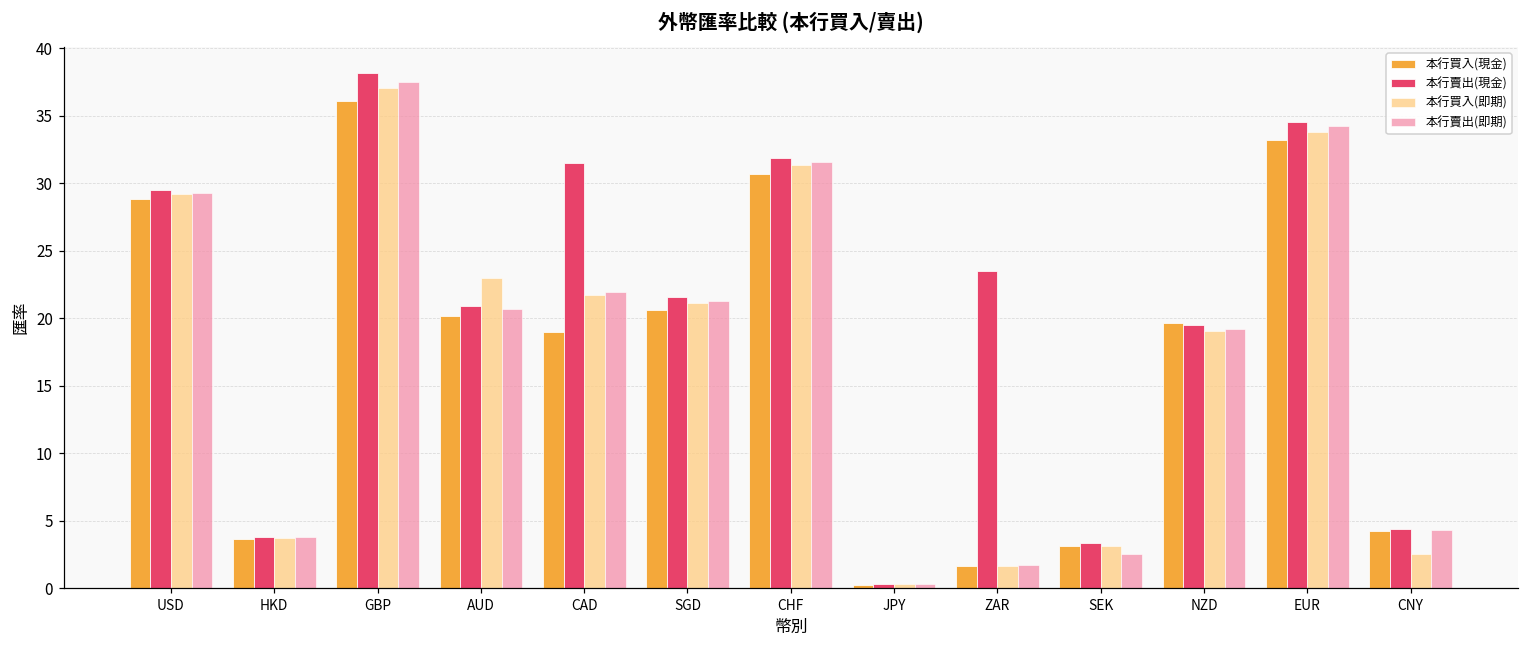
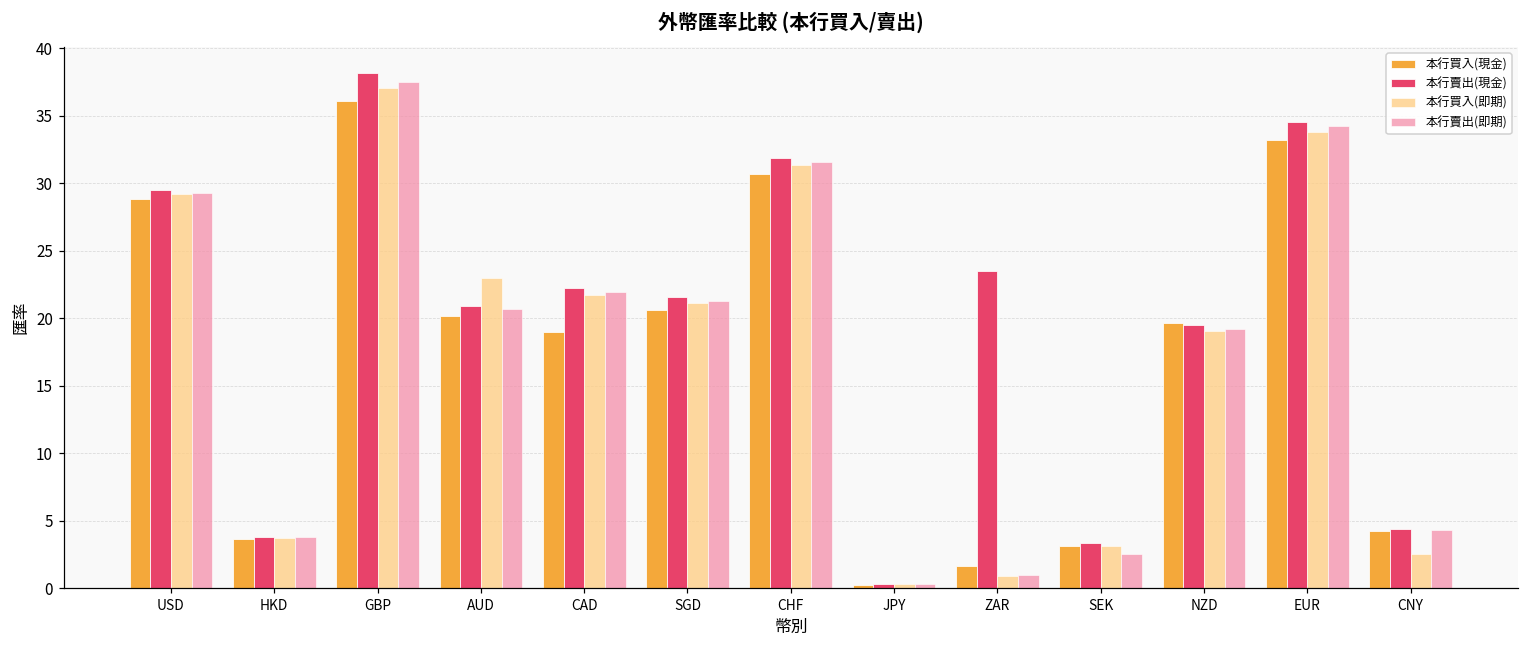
  {
    "本行買入(現金)": {
      "USD": 28.8,
      "HKD": 3.6,
      "GBP": 36.1,
      "AUD": 20.2,
      "CAD": 19.0,
      "SGD": 20.7,
      "CHF": 30.7,
      "JPY": 0.3,
      "ZAR": 1.7,
      "SEK": 3.2,
      "NZD": 19.7,
      "EUR": 33.2,
      "CNY": 4.3
    },
    "本行賣出(現金)": {
      "USD": 29.5,
      "HKD": 3.8,
      "GBP": 38.2,
      "AUD": 20.9,
-     "CAD": 31.5,
+     "CAD": 22.3,
      "SGD": 21.6,
      "CHF": 31.9,
      "JPY": 0.3,
      "ZAR": 23.5,
      "SEK": 3.3,
      "NZD": 19.5,
      "EUR": 34.5,
      "CNY": 4.4
    },
    "本行買入(即期)": {
      "USD": 29.2,
      "HKD": 3.7,
      "GBP": 37.1,
      "AUD": 23.0,
      "CAD": 21.7,
      "SGD": 21.1,
      "CHF": 31.3,
      "JPY": 0.3,
-     "ZAR": 1.7,
+     "ZAR": 0.9,
      "SEK": 3.2,
      "NZD": 19.0,
      "EUR": 33.8,
      "CNY": 2.5
    },
    "本行賣出(即期)": {
      "USD": 29.3,
      "HKD": 3.8,
      "GBP": 37.5,
      "AUD": 20.7,
      "CAD": 22.0,
      "SGD": 21.3,
      "CHF": 31.6,
      "JPY": 0.3,
-     "ZAR": 1.7,
+     "ZAR": 1.0,
      "SEK": 2.5,
      "NZD": 19.2,
      "EUR": 34.2,
      "CNY": 4.3
    }
  }
